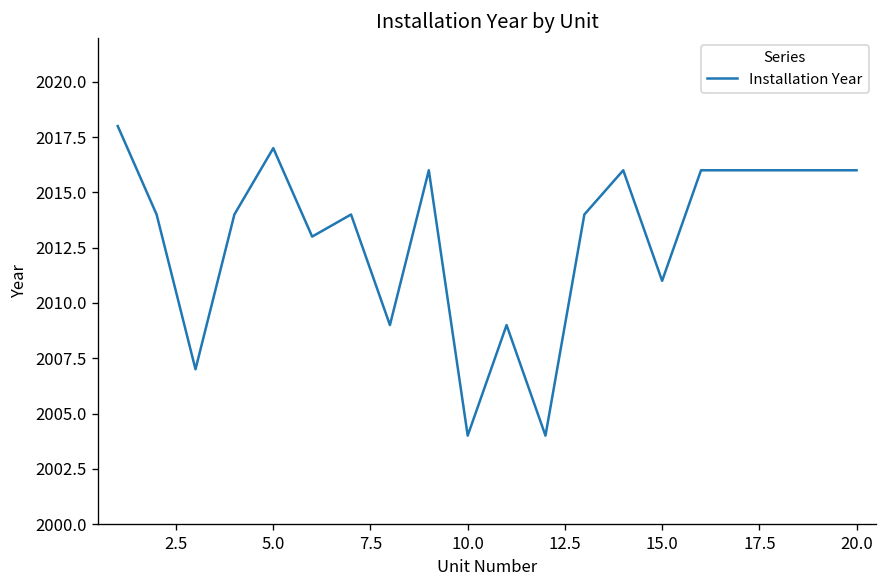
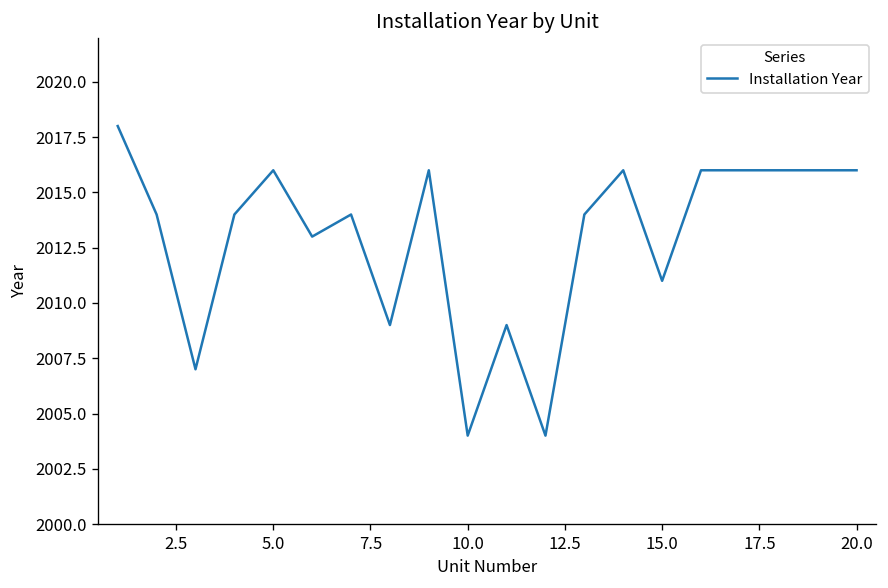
  {
-   "5.0": 2017,
+   "5.0": 2016,
    "10.0": 2004,
    "15.0": 2011,
    "20.0": 2016
  }
